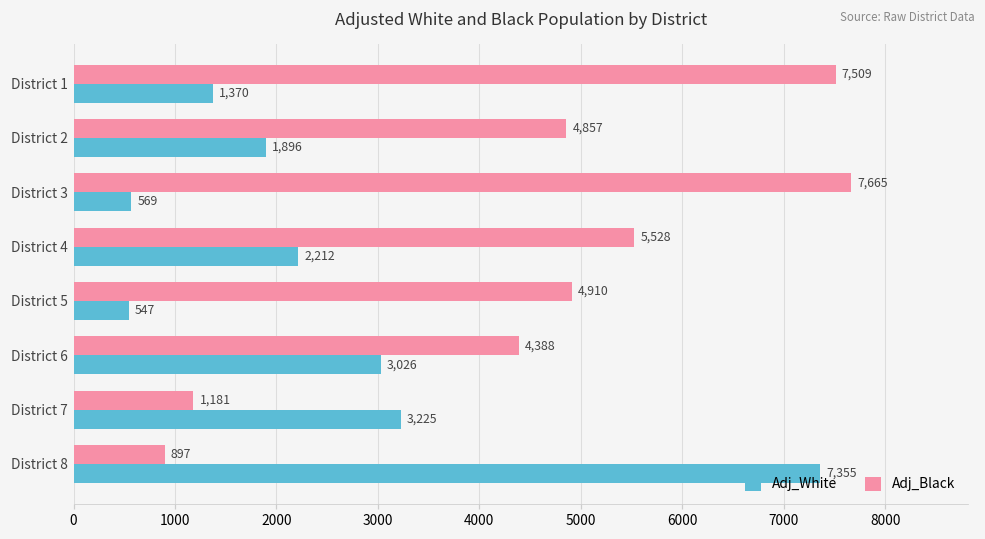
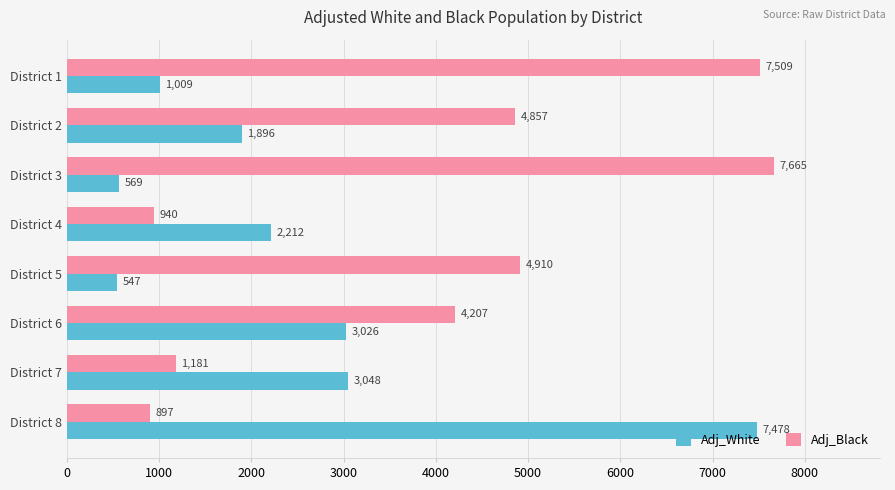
  {
    "Adj_White": {
-     "District 1": "1,370",
+     "District 1": "1,009",
      "District 2": "1,896",
      "District 3": "569",
      "District 4": "2,212",
      "District 5": "547",
      "District 6": "3,026",
-     "District 7": "3,225",
-     "District 8": "7,355"
+     "District 7": "3,048",
+     "District 8": "7,478"
    },
    "Adj_Black": {
      "District 1": "7,509",
      "District 2": "4,857",
      "District 3": "7,665",
-     "District 4": "5,528",
+     "District 4": "940",
      "District 5": "4,910",
-     "District 6": "4,388",
+     "District 6": "4,207",
      "District 7": "1,181",
      "District 8": "897"
    }
  }
